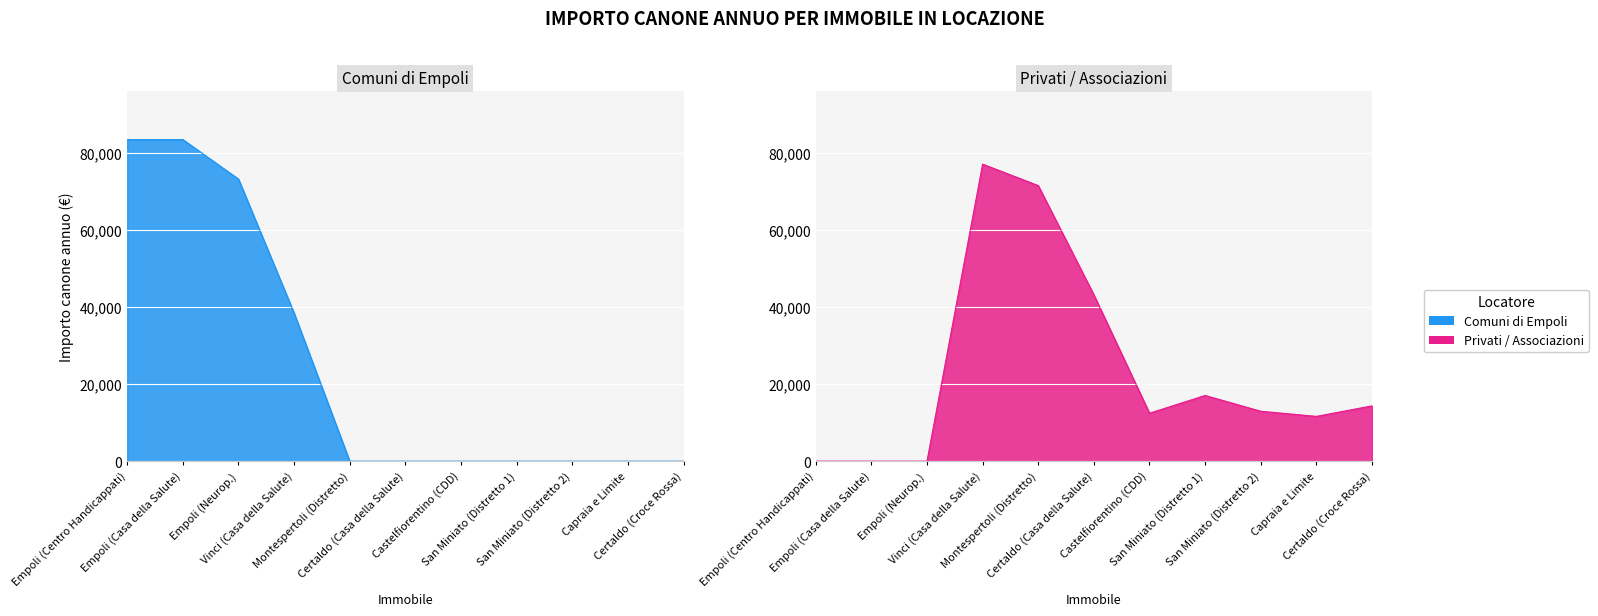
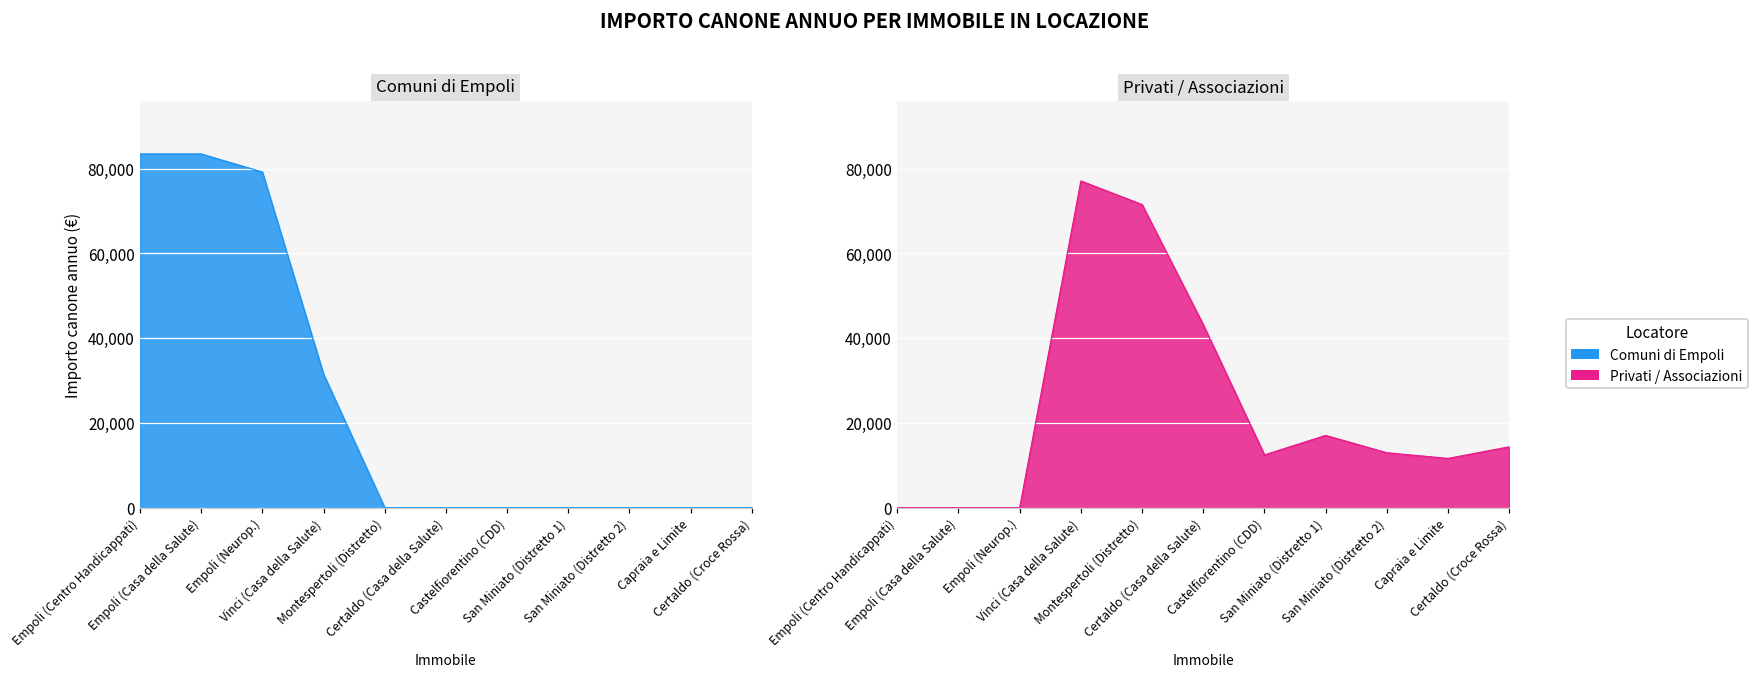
  {
    "Comuni di Empoli": {
      "Empoli (Centro Handicappati)": "83,000",
      "Empoli (Casa della Salute)": "83,000",
-     "Empoli (Neurop.)": "73,000",
-     "Vinci (Casa della Salute)": "38,000",
+     "Empoli (Neurop.)": "79,000",
+     "Vinci (Casa della Salute)": "32,000",
      "Montespertoli (Distretto)": "0",
      "Certaldo (Casa della Salute)": "0",
      "Castelfiorentino (CDD)": "0",
      "San Miniato (Distretto 1)": "0",
      "San Miniato (Distretto 2)": "0",
      "Capraia e Limite": "0",
      "Certaldo (Croce Rossa)": "0"
    },
    "Privati / Associazioni": {
      "Empoli (Centro Handicappati)": "0",
      "Empoli (Casa della Salute)": "0",
      "Empoli (Neurop.)": "0",
      "Vinci (Casa della Salute)": "77,000",
      "Montespertoli (Distretto)": "72,000",
      "Certaldo (Casa della Salute)": "43,000",
      "Castelfiorentino (CDD)": "12,000",
      "San Miniato (Distretto 1)": "17,000",
      "San Miniato (Distretto 2)": "13,000",
      "Capraia e Limite": "12,000",
      "Certaldo (Croce Rossa)": "14,000"
    }
  }
